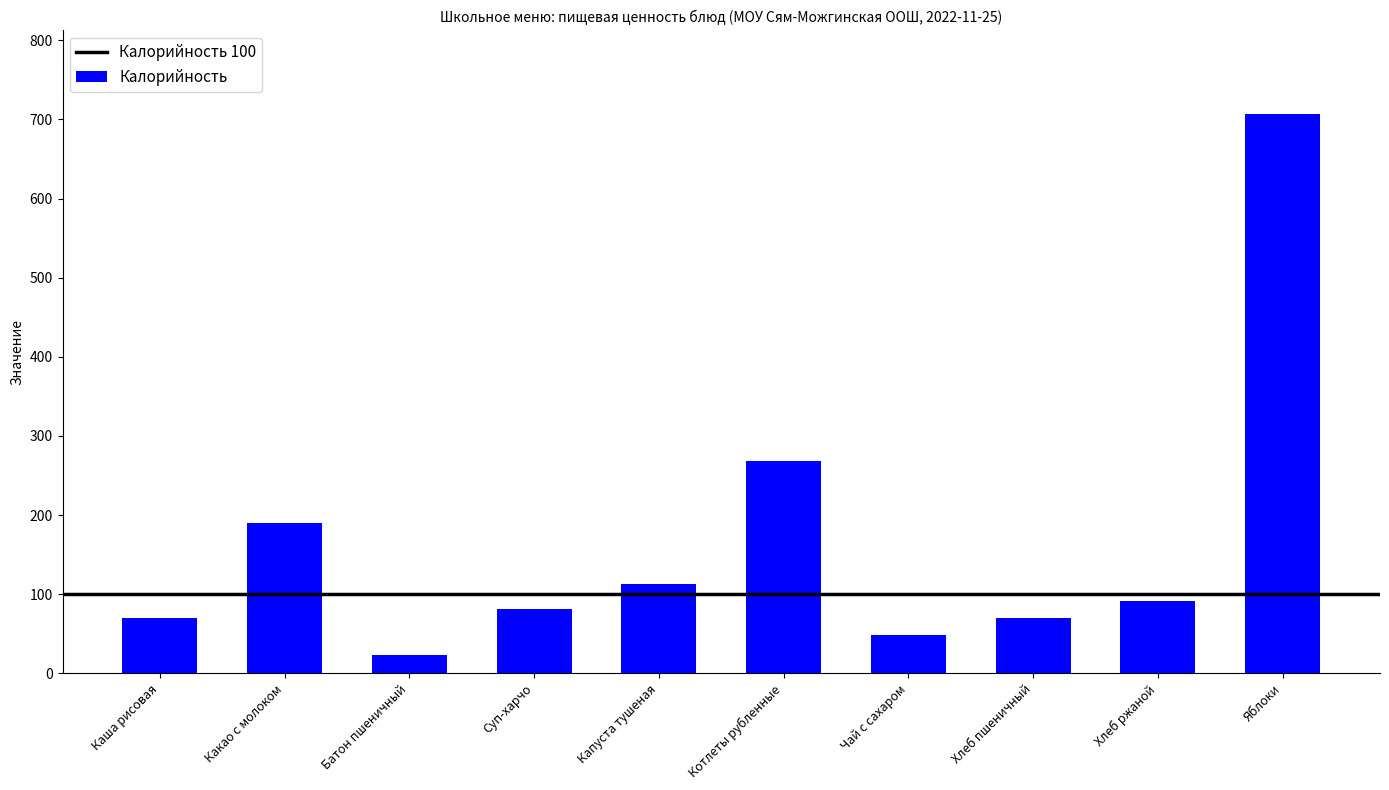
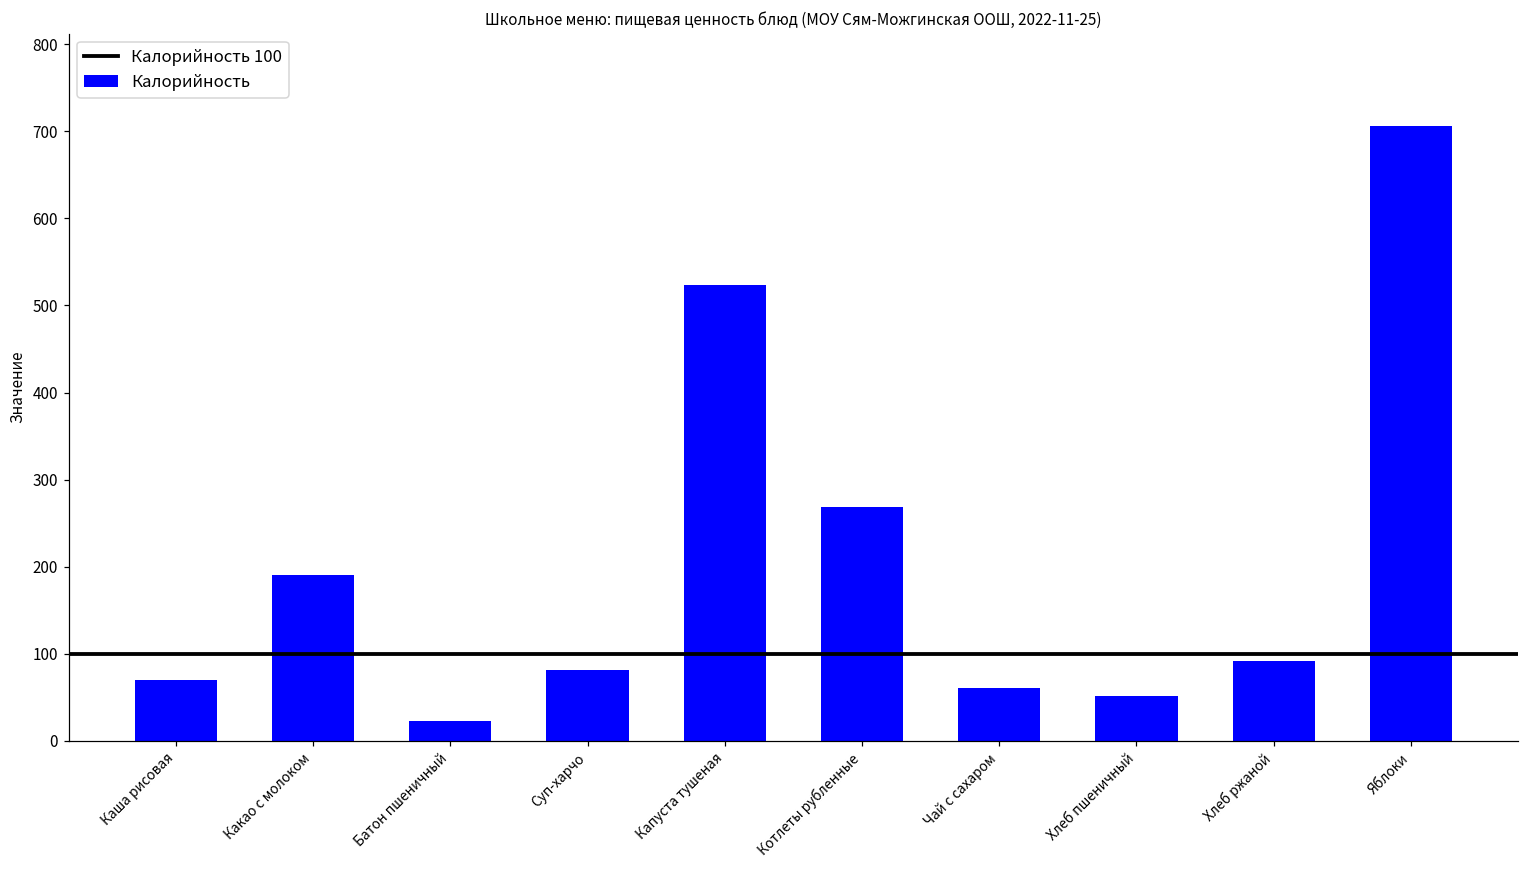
  {
    "Каша рисовая": 70,
    "Какао с молоком": 190,
    "Батон пшеничный": 20,
    "Суп-харчо": 80,
-   "Капуста тушеная": 110,
+   "Капуста тушеная": 520,
    "Котлеты рубленные": 270,
-   "Чай с сахаром": 50,
-   "Хлеб пшеничный": 70,
+   "Чай с сахаром": 60,
+   "Хлеб пшеничный": 50,
    "Хлеб ржаной": 90,
    "Яблоки": 710
  }
